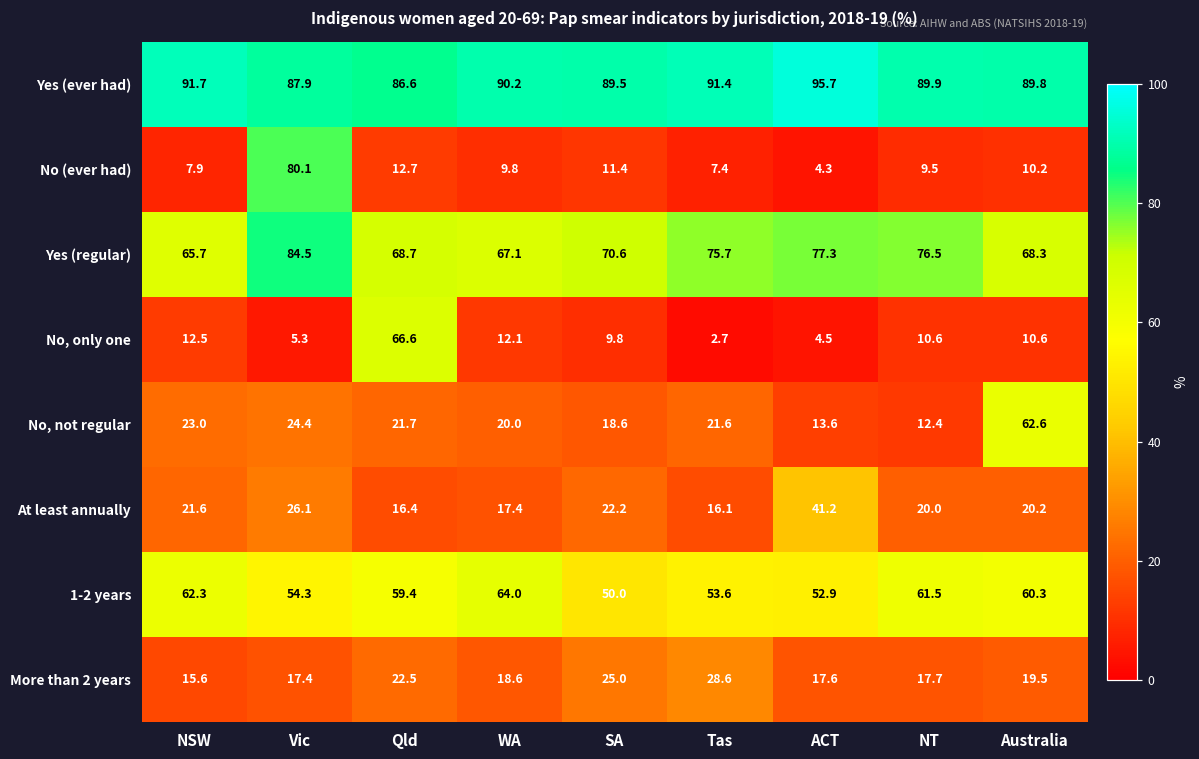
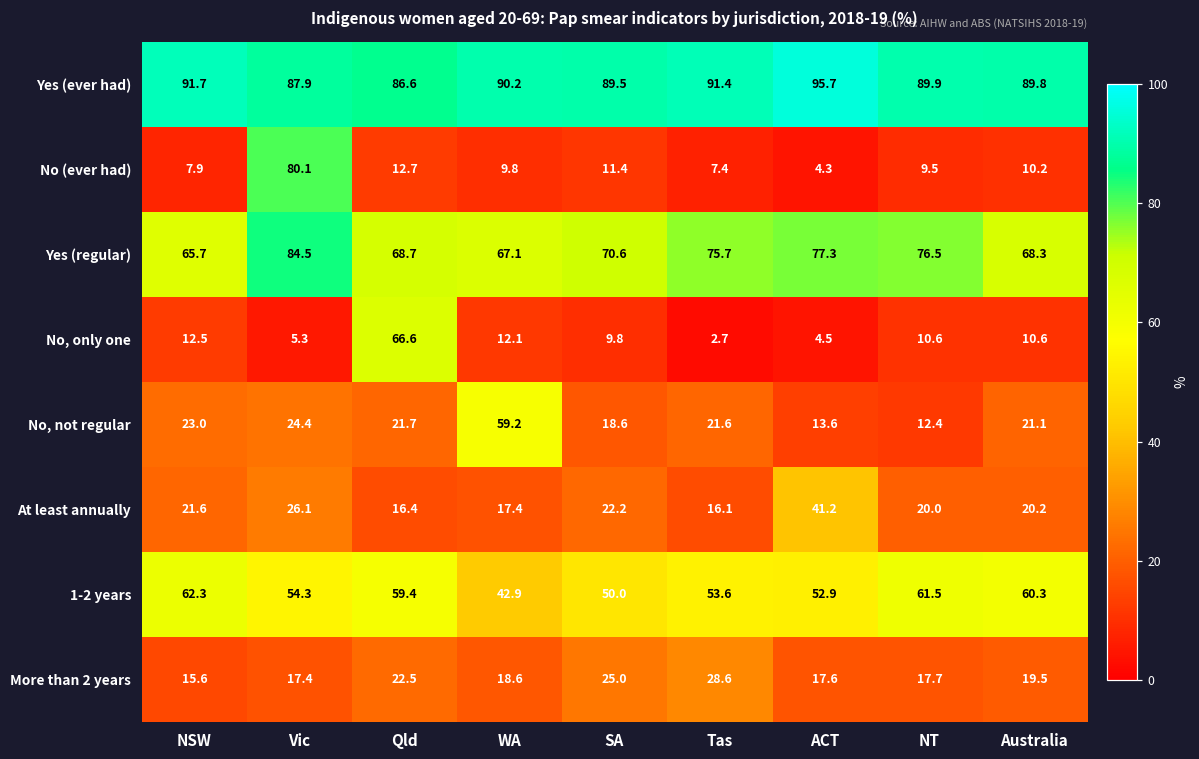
  {
    "Yes (ever had)": {
      "NSW": 91.7,
      "Vic": 87.9,
      "Qld": 86.6,
      "WA": 90.2,
      "SA": 89.5,
      "Tas": 91.4,
      "ACT": 95.7,
      "NT": 89.9,
      "Australia": 89.8
    },
    "No (ever had)": {
      "NSW": 7.9,
      "Vic": 80.1,
      "Qld": 12.7,
      "WA": 9.8,
      "SA": 11.4,
      "Tas": 7.4,
      "ACT": 4.3,
      "NT": 9.5,
      "Australia": 10.2
    },
    "Yes (regular)": {
      "NSW": 65.7,
      "Vic": 84.5,
      "Qld": 68.7,
      "WA": 67.1,
      "SA": 70.6,
      "Tas": 75.7,
      "ACT": 77.3,
      "NT": 76.5,
      "Australia": 68.3
    },
    "No, only one": {
      "NSW": 12.5,
      "Vic": 5.3,
      "Qld": 66.6,
      "WA": 12.1,
      "SA": 9.8,
      "Tas": 2.7,
      "ACT": 4.5,
      "NT": 10.6,
      "Australia": 10.6
    },
    "No, not regular": {
      "NSW": 23.0,
      "Vic": 24.4,
      "Qld": 21.7,
-     "WA": 20.0,
+     "WA": 59.2,
      "SA": 18.6,
      "Tas": 21.6,
      "ACT": 13.6,
      "NT": 12.4,
-     "Australia": 62.6
+     "Australia": 21.1
    },
    "At least annually": {
      "NSW": 21.6,
      "Vic": 26.1,
      "Qld": 16.4,
      "WA": 17.4,
      "SA": 22.2,
      "Tas": 16.1,
      "ACT": 41.2,
      "NT": 20.0,
      "Australia": 20.2
    },
    "1-2 years": {
      "NSW": 62.3,
      "Vic": 54.3,
      "Qld": 59.4,
-     "WA": 64.0,
+     "WA": 42.9,
      "SA": 50.0,
      "Tas": 53.6,
      "ACT": 52.9,
      "NT": 61.5,
      "Australia": 60.3
    },
    "More than 2 years": {
      "NSW": 15.6,
      "Vic": 17.4,
      "Qld": 22.5,
      "WA": 18.6,
      "SA": 25.0,
      "Tas": 28.6,
      "ACT": 17.6,
      "NT": 17.7,
      "Australia": 19.5
    }
  }
